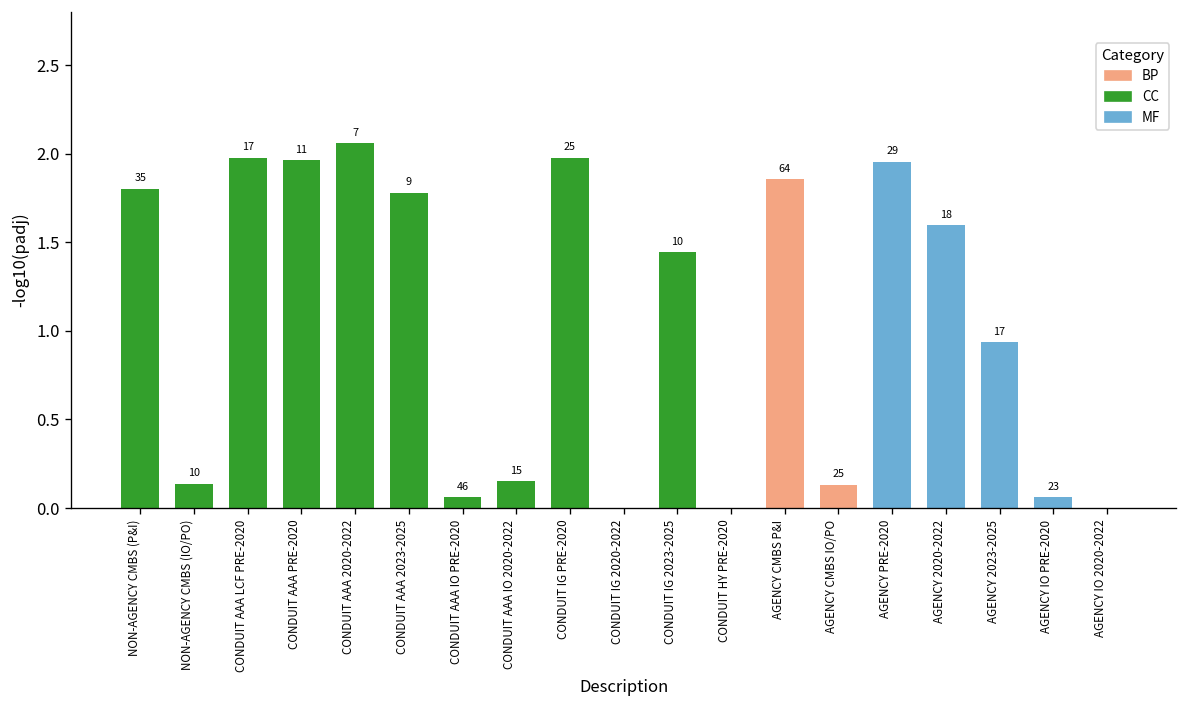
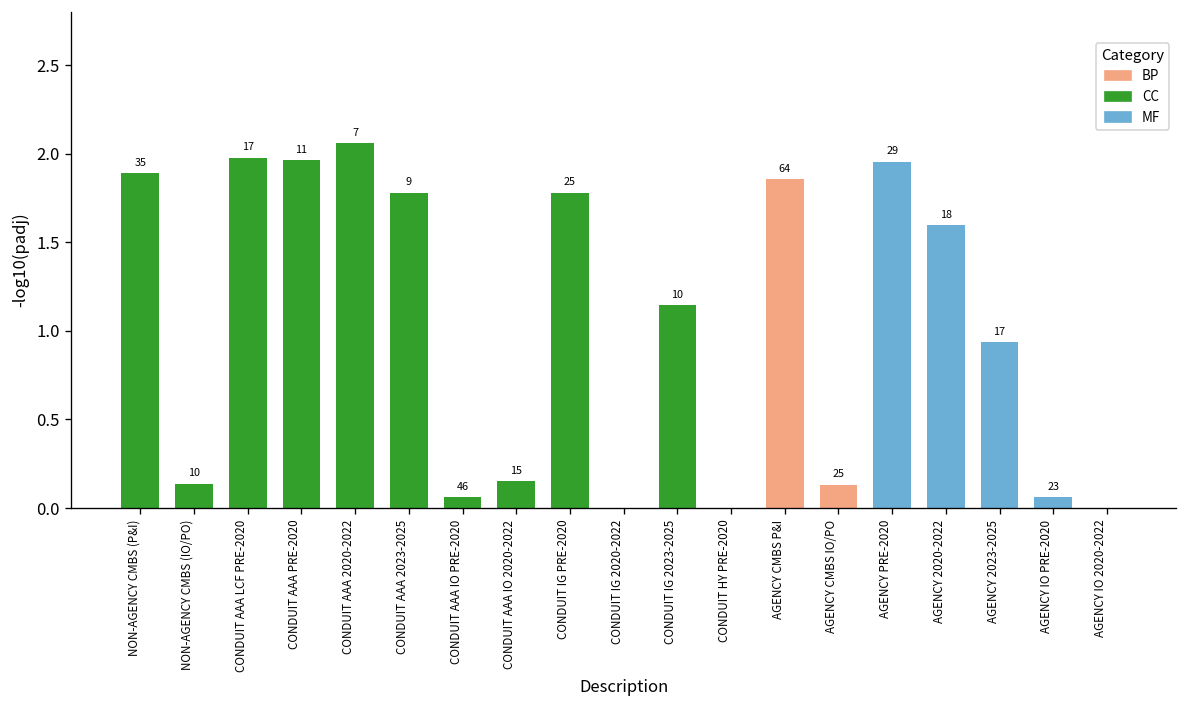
  {
-   "NON-AGENCY CMBS (P&I)": 1.80,
-   "CONDUIT IG PRE-2020": 1.98,
+   "NON-AGENCY CMBS (P&I)": 1.89,
+   "CONDUIT IG PRE-2020": 1.78,
    "CONDUIT IG 2020-2022": 0.00,
-   "CONDUIT IG 2023-2025": 1.44,
+   "CONDUIT IG 2023-2025": 1.14,
    "CONDUIT HY PRE-2020": 0.00,
    "AGENCY IO 2020-2022": 0.00
  }
